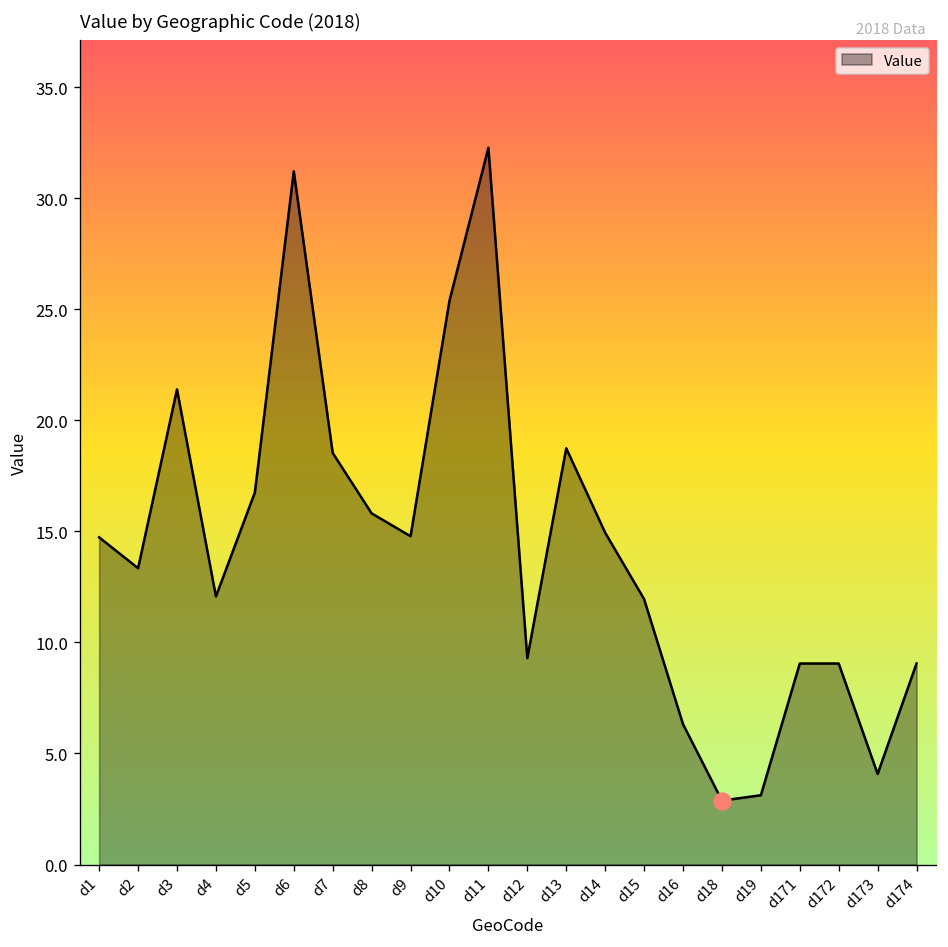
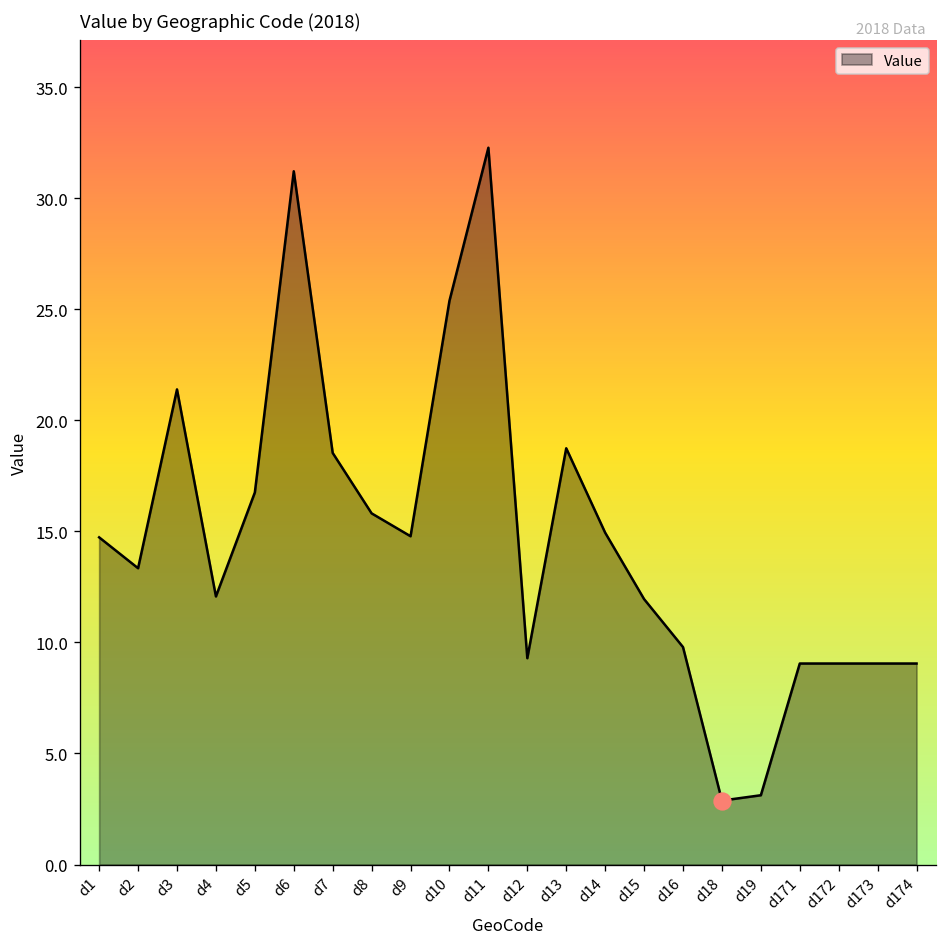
  {
    "Value": {
      "d1": 14.7,
      "d2": 13.3,
      "d3": 21.4,
      "d4": 12.1,
      "d5": 16.8,
      "d6": 31.2,
      "d7": 18.5,
      "d8": 15.8,
      "d9": 14.8,
      "d10": 25.4,
      "d11": 32.3,
      "d12": 9.3,
      "d13": 18.7,
      "d14": 14.9,
      "d15": 12.0,
-     "d16": 6.3,
+     "d16": 9.8,
      "d19": 3.1,
      "d171": 9.1,
      "d172": 9.1,
-     "d173": 4.1,
+     "d173": 9.1,
      "d174": 9.1
    }
  }
